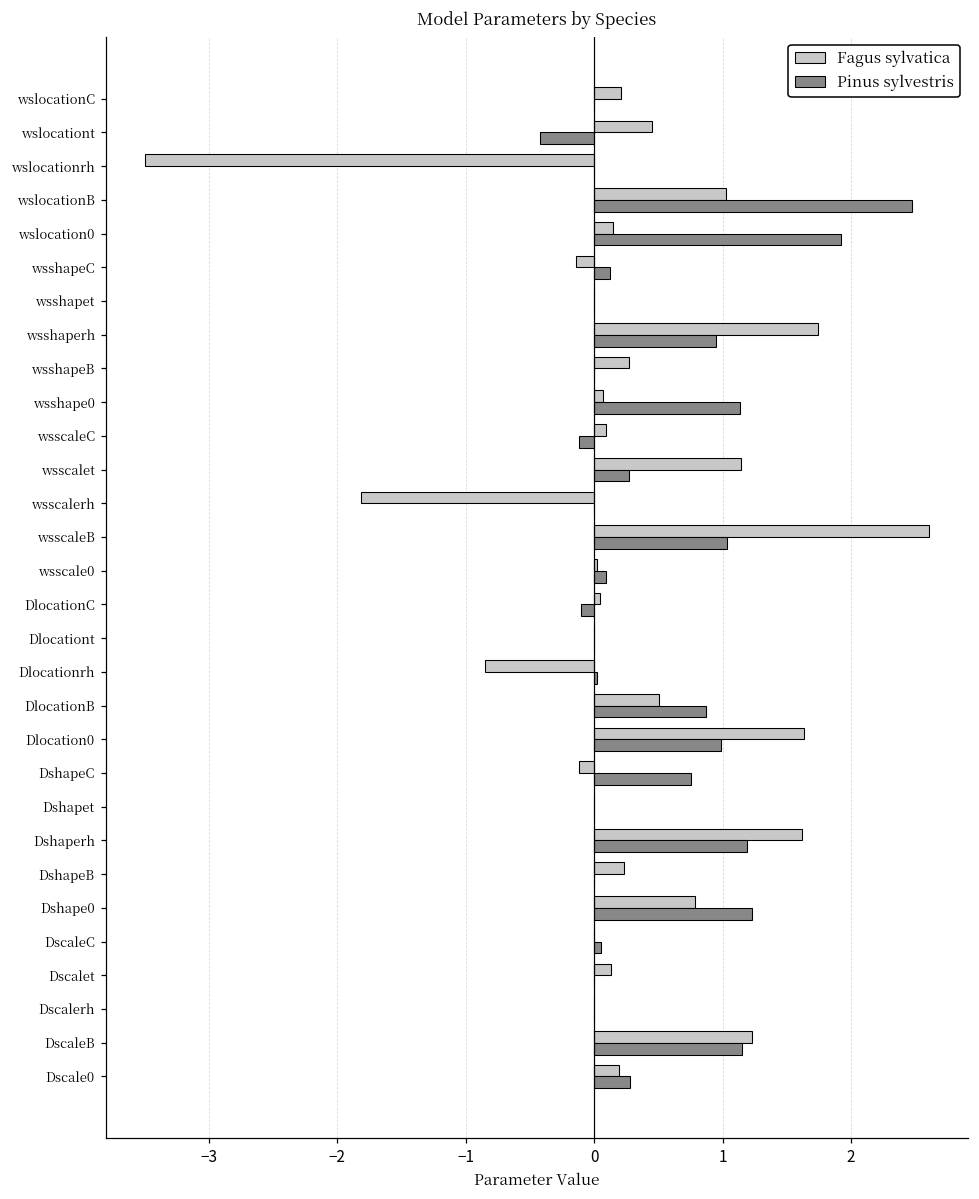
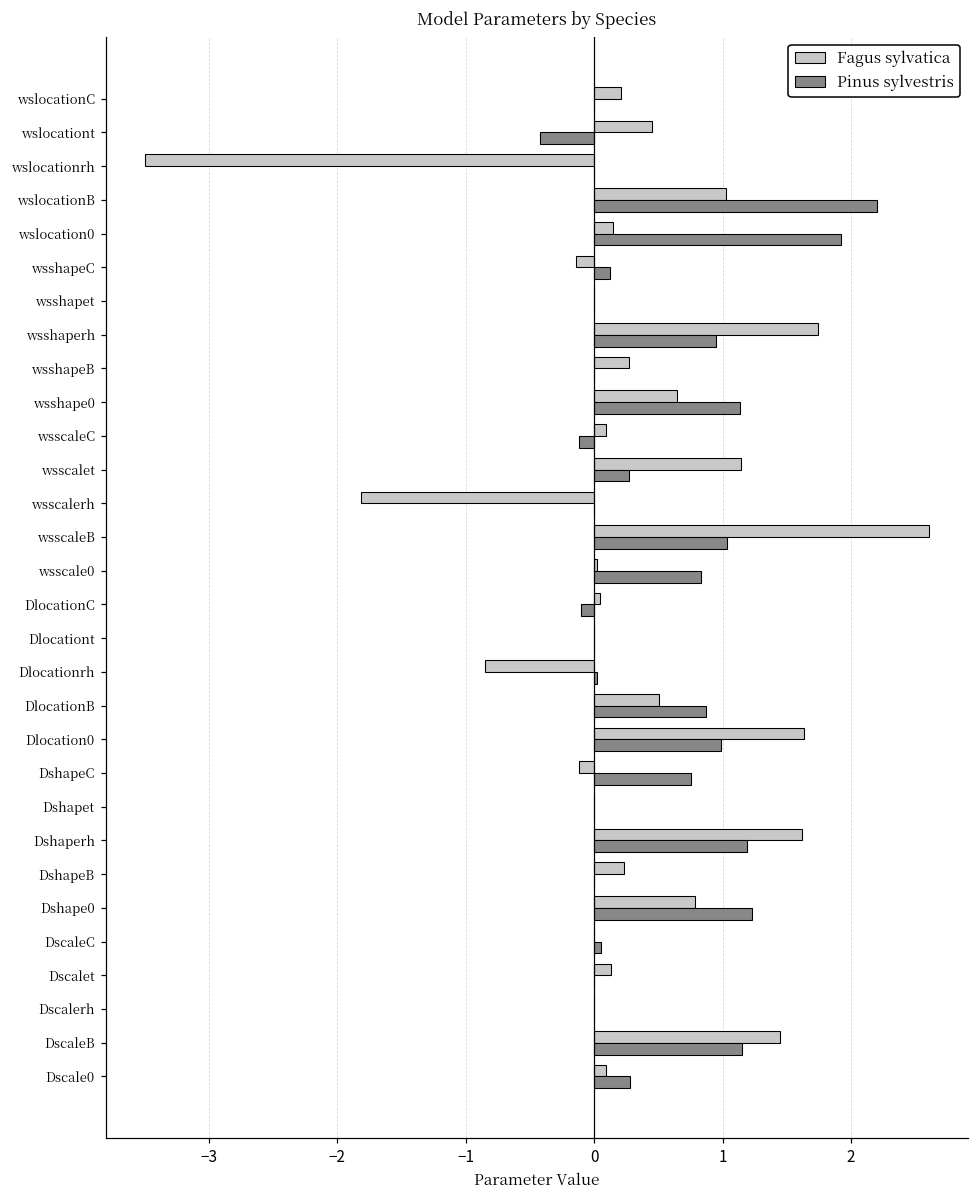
  {
    "Fagus sylvatica": {
      "wslocationC": 0.21,
      "wslocationt": 0.45,
      "wslocationrh": -3.50,
      "wslocationB": 1.03,
      "wslocation0": 0.14,
      "wsshapeC": -0.14,
      "wsshapet": 0.00,
      "wsshaperh": 1.74,
      "wsshapeB": 0.27,
-     "wsshape0": 0.07,
+     "wsshape0": 0.65,
      "wsscaleC": 0.09,
      "wsscalet": 1.14,
      "wsscalerh": -1.81,
      "wsscaleB": 2.60,
      "wsscale0": 0.02,
      "DlocationC": 0.05,
      "Dlocationt": 0.00,
      "Dlocationrh": -0.85,
      "DlocationB": 0.50,
      "Dlocation0": 1.64,
      "DshapeC": -0.12,
      "Dshapet": 0.00,
      "Dshaperh": 1.61,
      "DshapeB": 0.23,
      "Dshape0": 0.79,
      "DscaleC": 0.00,
      "Dscalet": 0.13,
      "Dscalerh": 0.00,
-     "DscaleB": 1.22,
-     "Dscale0": 0.19
+     "DscaleB": 1.45,
+     "Dscale0": 0.09
    },
    "Pinus sylvestris": {
      "wslocationC": 0.00,
      "wslocationt": -0.42,
      "wslocationrh": 0.00,
-     "wslocationB": 2.47,
+     "wslocationB": 2.20,
      "wslocation0": 1.92,
      "wsshapeC": 0.12,
      "wsshapet": 0.00,
      "wsshaperh": 0.94,
      "wsshapeB": 0.00,
      "wsshape0": 1.13,
      "wsscaleC": -0.12,
      "wsscalet": 0.27,
      "wsscalerh": 0.00,
      "wsscaleB": 1.04,
-     "wsscale0": 0.09,
+     "wsscale0": 0.83,
      "DlocationC": -0.11,
      "Dlocationt": 0.00,
      "Dlocationrh": 0.02,
      "DlocationB": 0.87,
      "Dlocation0": 0.99,
      "DshapeC": 0.75,
      "Dshapet": 0.00,
      "Dshaperh": 1.19,
      "DshapeB": 0.00,
      "Dshape0": 1.23,
      "DscaleC": 0.05,
      "Dscalet": 0.00,
      "Dscalerh": 0.00,
      "DscaleB": 1.15,
      "Dscale0": 0.28
    }
  }
